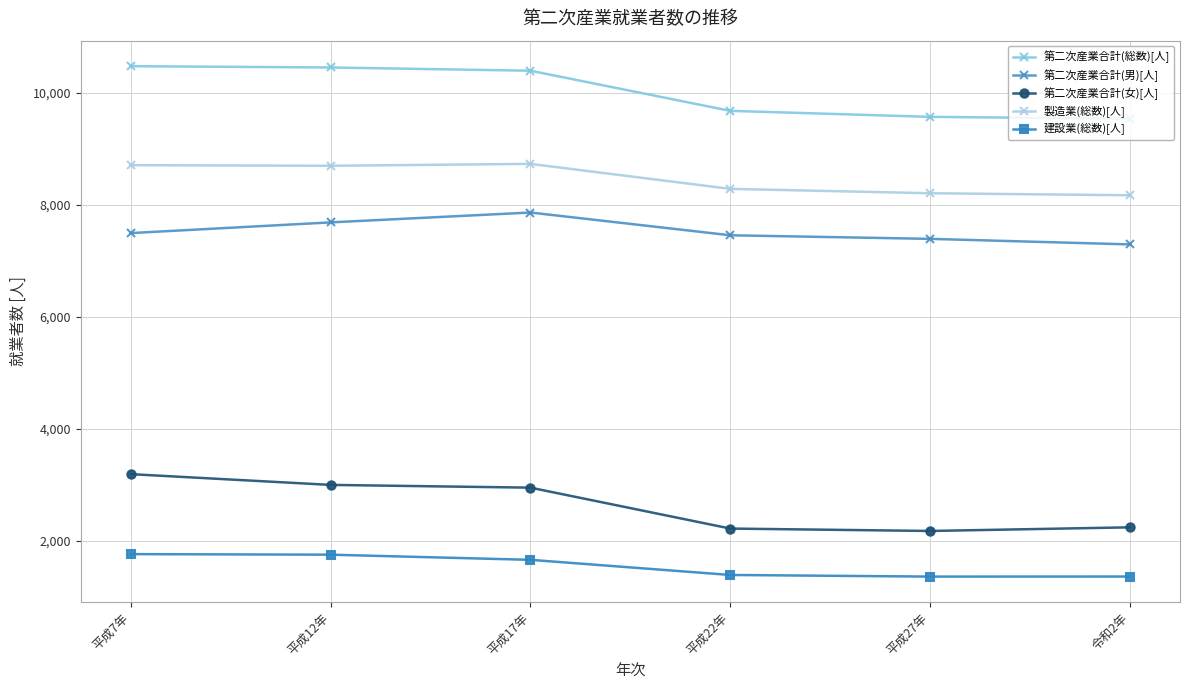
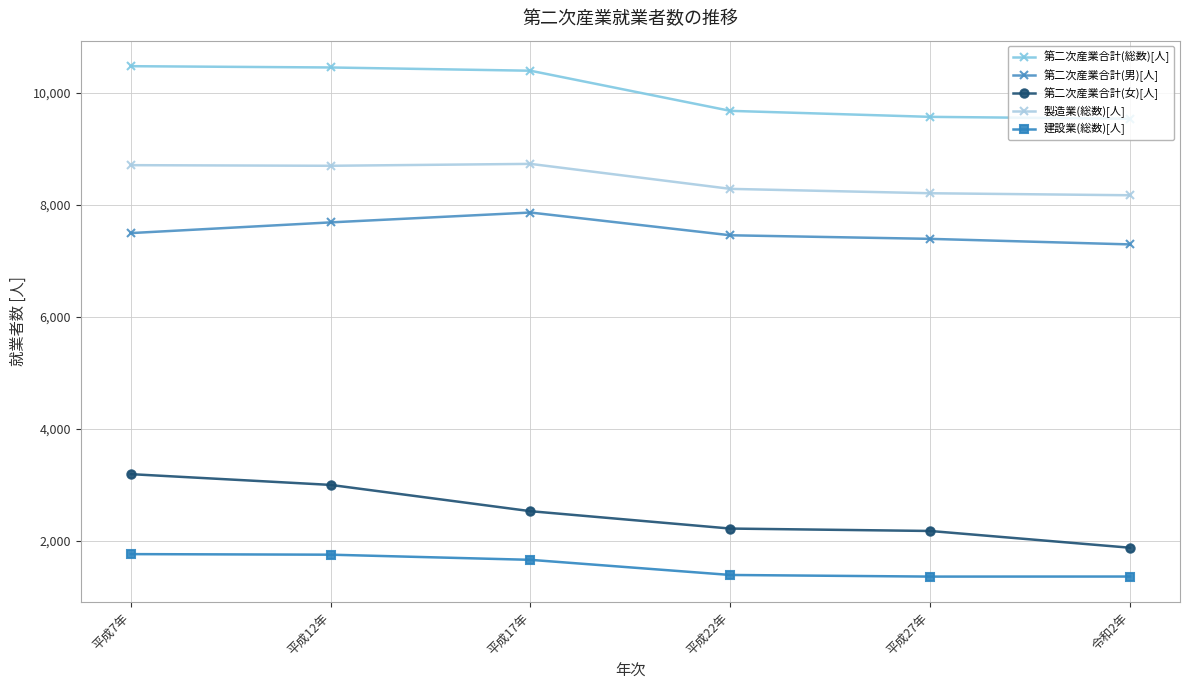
  {
    "第二次産業合計(女)[人]": {
      "平成7年": "3,200",
      "平成12年": "3,000",
-     "平成17年": "3,000",
+     "平成17年": "2,500",
      "平成22年": "2,200",
      "平成27年": "2,200",
-     "令和2年": "2,200"
+     "令和2年": "1,900"
    }
  }
